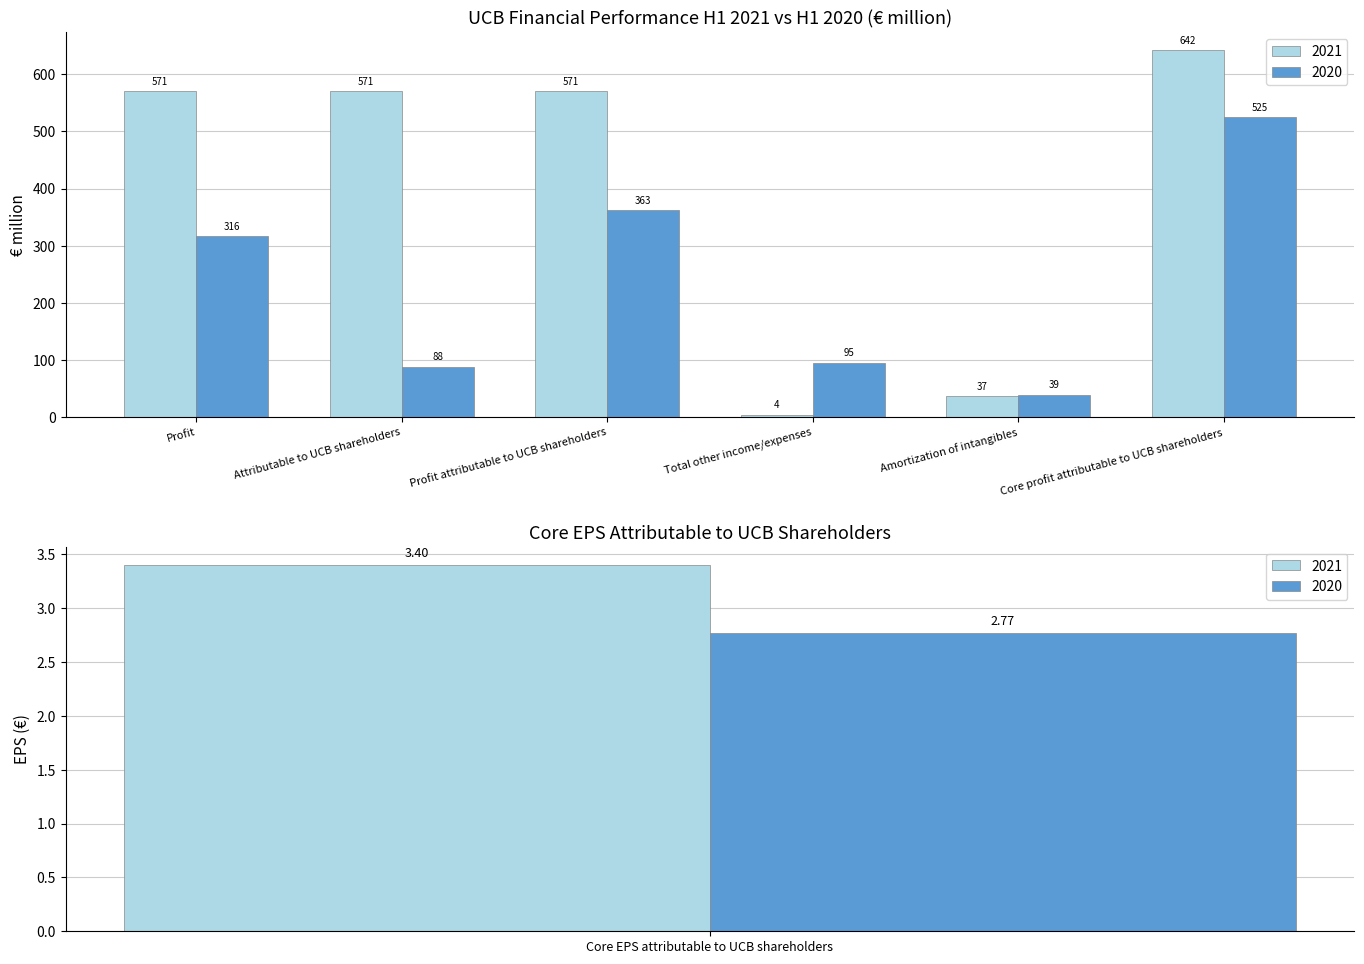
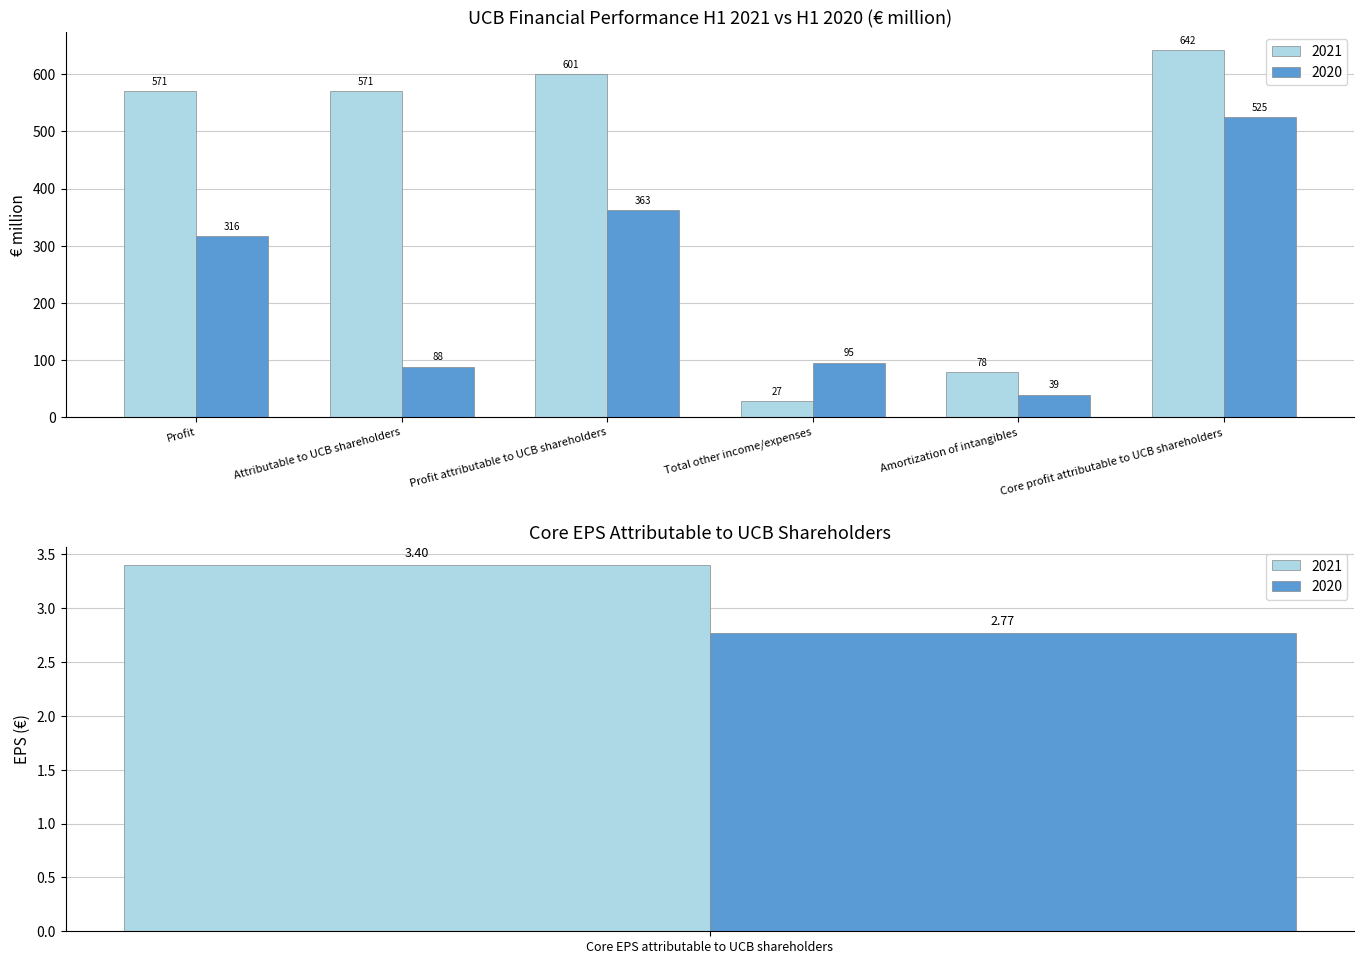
  {
    "UCB Financial Performance H1 2021 vs H1 2020 (€ million)": {
      "2021": {
        "Profit": 571,
        "Attributable to UCB shareholders": 571,
-       "Profit attributable to UCB shareholders": 571,
-       "Total other income/expenses": 4,
-       "Amortization of intangibles": 37,
+       "Profit attributable to UCB shareholders": 601,
+       "Total other income/expenses": 27,
+       "Amortization of intangibles": 78,
        "Core profit attributable to UCB shareholders": 642
      },
      "2020": {
        "Profit": 316,
        "Attributable to UCB shareholders": 88,
        "Profit attributable to UCB shareholders": 363,
        "Total other income/expenses": 95,
        "Amortization of intangibles": 39,
        "Core profit attributable to UCB shareholders": 525
      }
    }
  }
